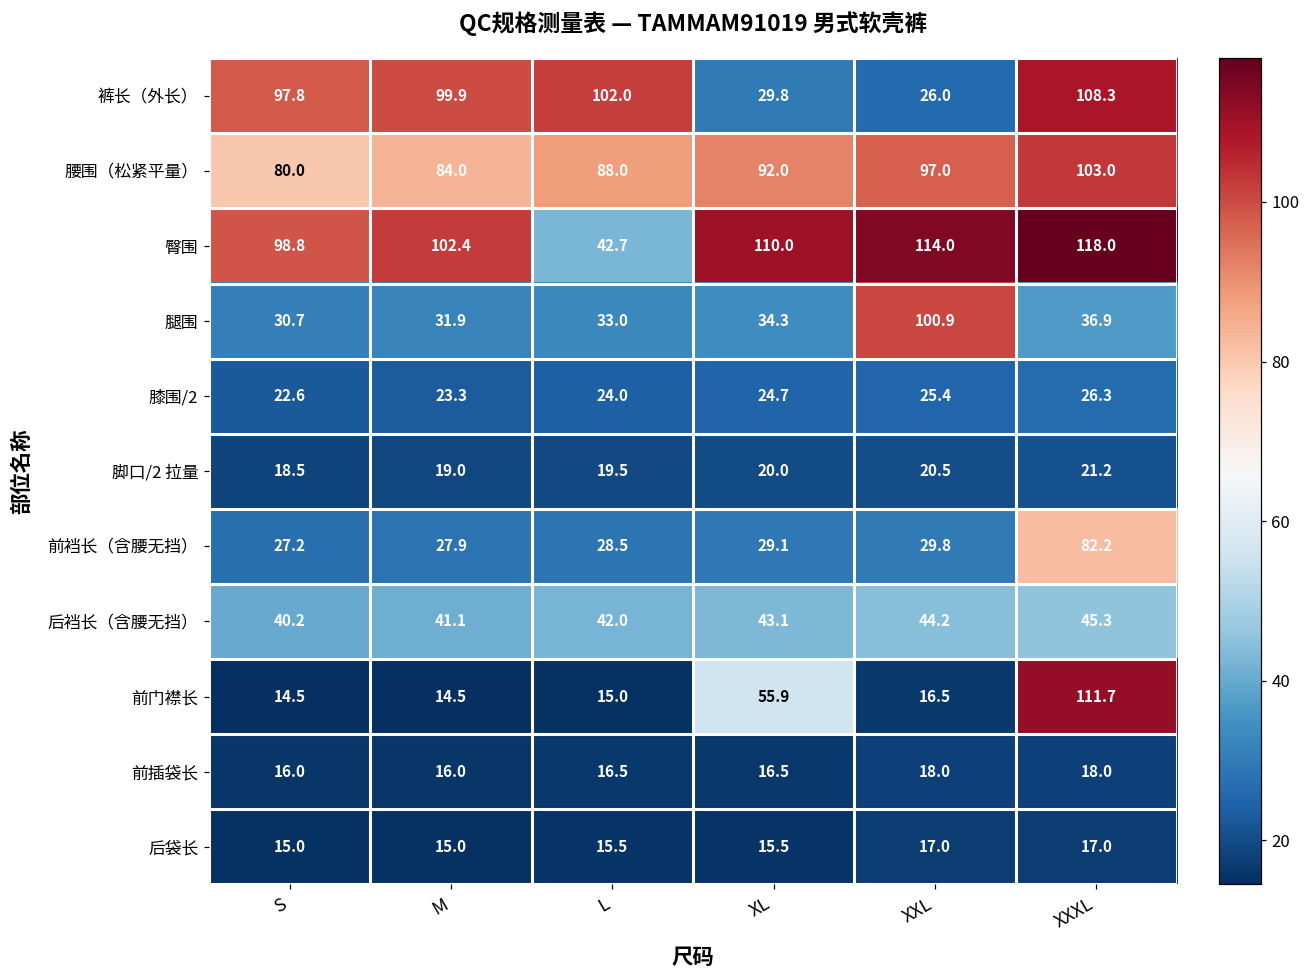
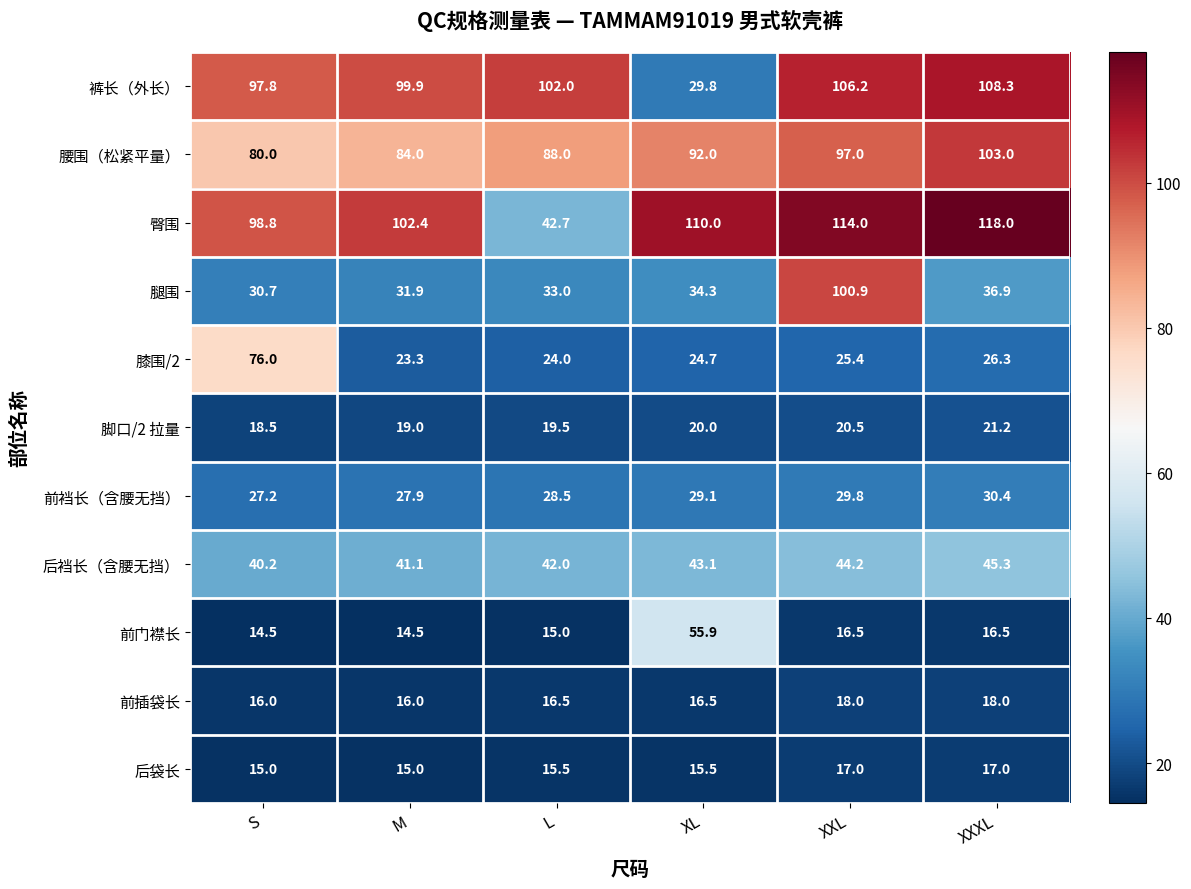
  {
    "裤长（外长）": {
      "S": 97.8,
      "M": 99.9,
      "L": 102.0,
      "XL": 29.8,
-     "XXL": 26.0,
+     "XXL": 106.2,
      "XXXL": 108.3
    },
    "腰围（松紧平量）": {
      "S": 80.0,
      "M": 84.0,
      "L": 88.0,
      "XL": 92.0,
      "XXL": 97.0,
      "XXXL": 103.0
    },
    "臀围": {
      "S": 98.8,
      "M": 102.4,
      "L": 42.7,
      "XL": 110.0,
      "XXL": 114.0,
      "XXXL": 118.0
    },
    "腿围": {
      "S": 30.7,
      "M": 31.9,
      "L": 33.0,
      "XL": 34.3,
      "XXL": 100.9,
      "XXXL": 36.9
    },
    "膝围/2": {
-     "S": 22.6,
+     "S": 76.0,
      "M": 23.3,
      "L": 24.0,
      "XL": 24.7,
      "XXL": 25.4,
      "XXXL": 26.3
    },
    "脚口/2 拉量": {
      "S": 18.5,
      "M": 19.0,
      "L": 19.5,
      "XL": 20.0,
      "XXL": 20.5,
      "XXXL": 21.2
    },
    "前裆长（含腰无挡）": {
      "S": 27.2,
      "M": 27.9,
      "L": 28.5,
      "XL": 29.1,
      "XXL": 29.8,
-     "XXXL": 82.2
+     "XXXL": 30.4
    },
    "后裆长（含腰无挡）": {
      "S": 40.2,
      "M": 41.1,
      "L": 42.0,
      "XL": 43.1,
      "XXL": 44.2,
      "XXXL": 45.3
    },
    "前门襟长": {
      "S": 14.5,
      "M": 14.5,
      "L": 15.0,
      "XL": 55.9,
      "XXL": 16.5,
-     "XXXL": 111.7
+     "XXXL": 16.5
    },
    "前插袋长": {
      "S": 16.0,
      "M": 16.0,
      "L": 16.5,
      "XL": 16.5,
      "XXL": 18.0,
      "XXXL": 18.0
    },
    "后袋长": {
      "S": 15.0,
      "M": 15.0,
      "L": 15.5,
      "XL": 15.5,
      "XXL": 17.0,
      "XXXL": 17.0
    }
  }
